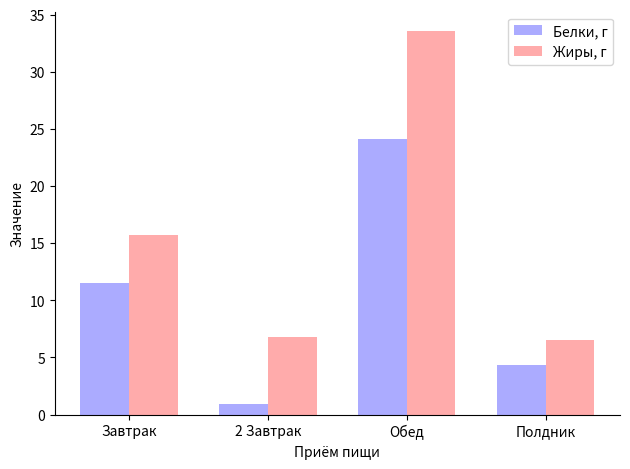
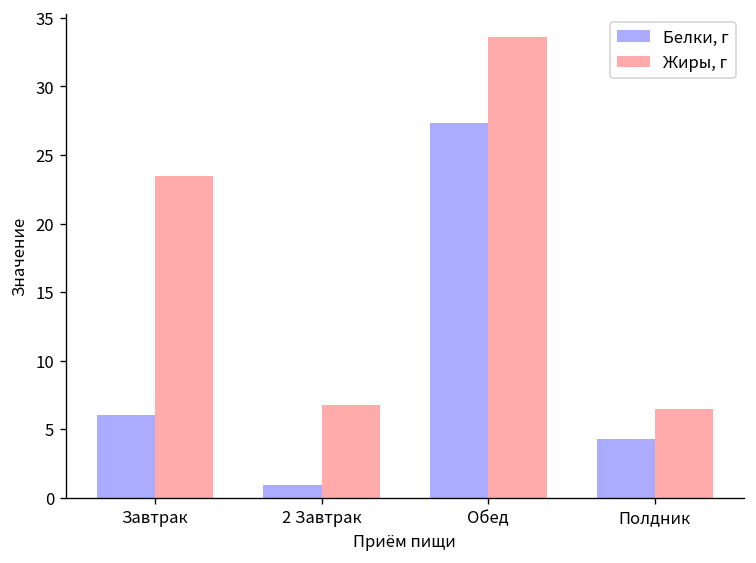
  {
    "Белки, г": {
-     "Завтрак": 11.5,
+     "Завтрак": 6.0,
      "2 Завтрак": 0.9,
-     "Обед": 24.1,
+     "Обед": 27.3,
      "Полдник": 4.3
    },
    "Жиры, г": {
-     "Завтрак": 15.7,
+     "Завтрак": 23.5,
      "2 Завтрак": 6.8,
      "Обед": 33.6,
      "Полдник": 6.5
    }
  }
